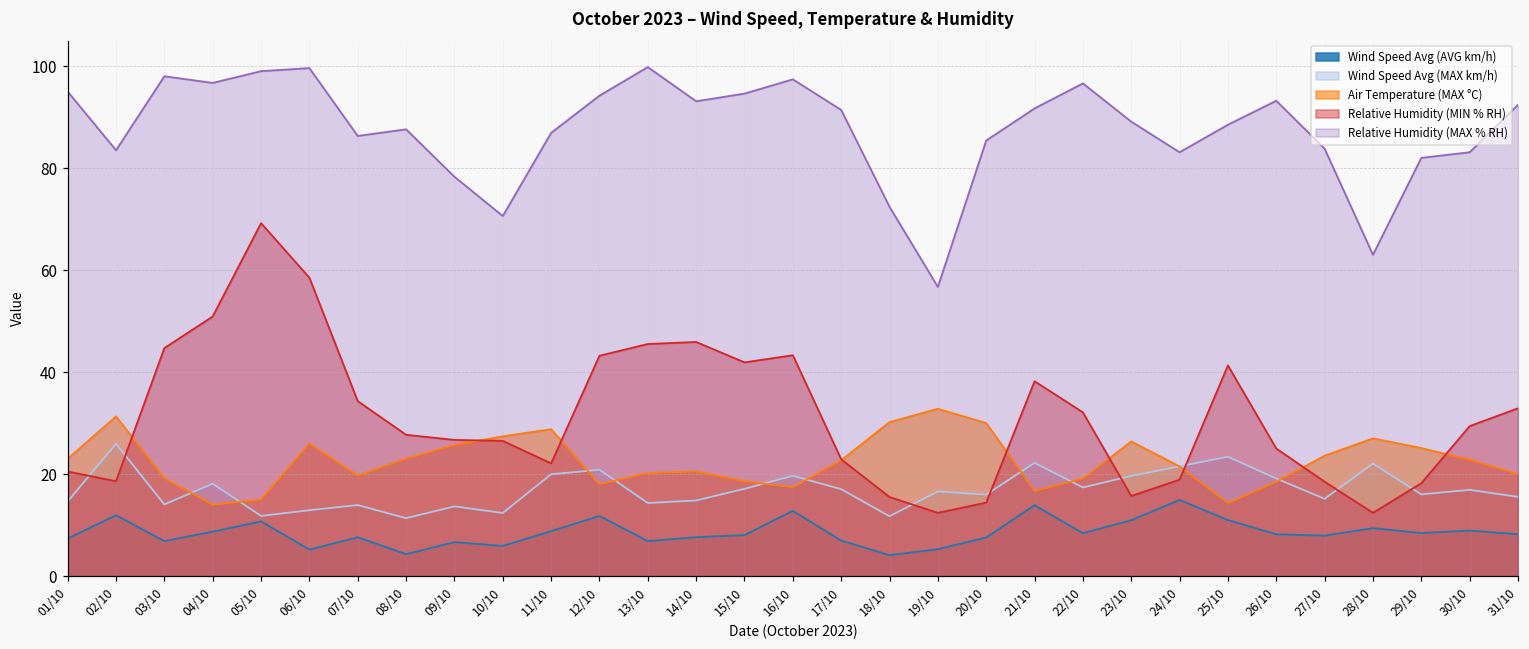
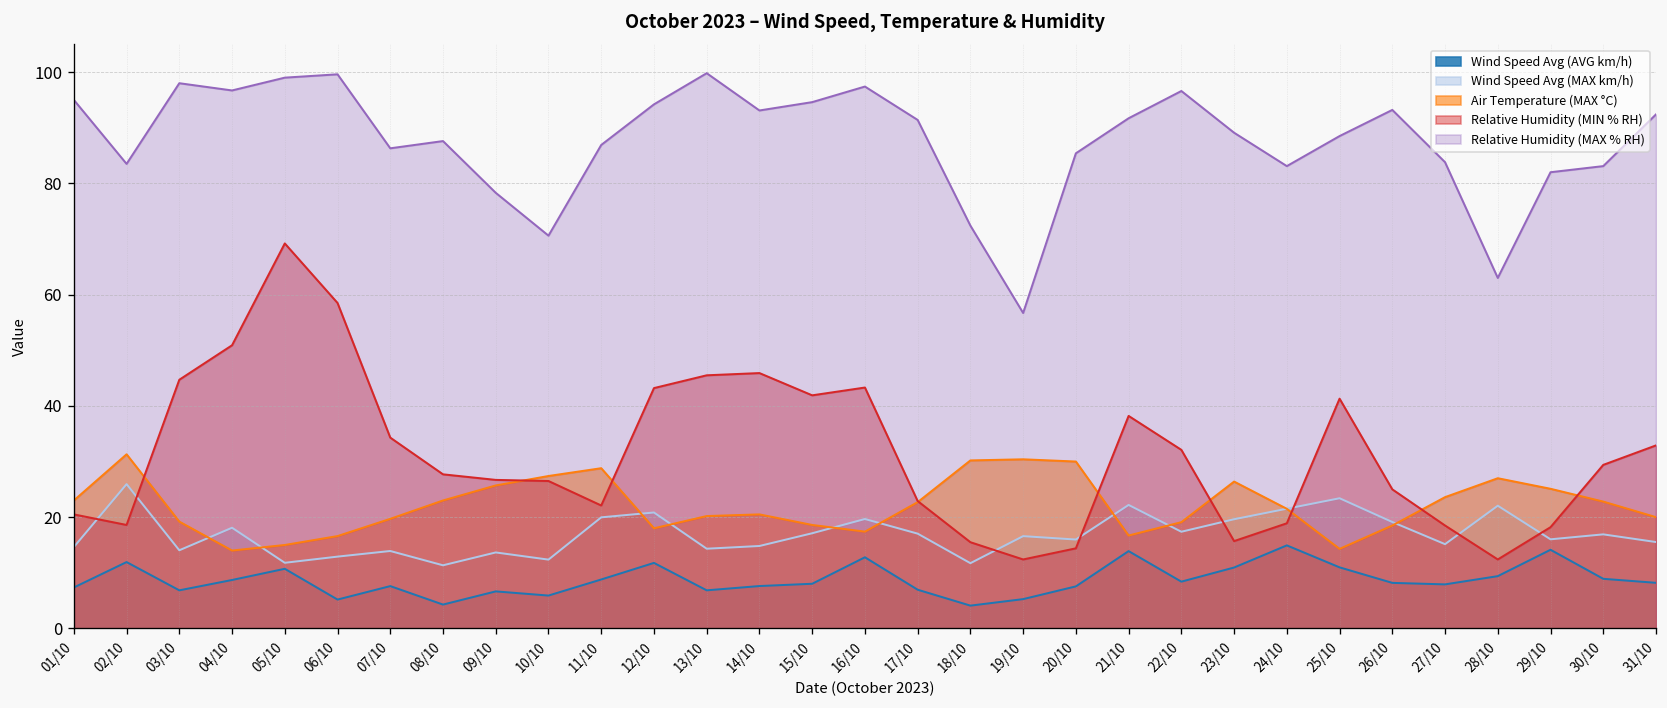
  {
    "Wind Speed Avg (AVG km/h)": {
      "01/10": 7,
      "02/10": 12,
      "03/10": 7,
      "04/10": 9,
      "05/10": 11,
      "06/10": 5,
      "07/10": 8,
      "08/10": 4,
      "09/10": 7,
      "10/10": 6,
      "11/10": 9,
      "12/10": 12,
      "13/10": 7,
      "14/10": 8,
      "15/10": 8,
      "16/10": 13,
      "17/10": 7,
      "18/10": 4,
      "19/10": 5,
      "20/10": 8,
      "21/10": 14,
      "22/10": 8,
      "23/10": 11,
      "24/10": 15,
      "25/10": 11,
      "26/10": 8,
      "27/10": 8,
      "28/10": 9,
-     "29/10": 8,
+     "29/10": 14,
      "30/10": 9,
      "31/10": 8
    },
    "Air Temperature (MAX °C)": {
      "01/10": 23,
      "02/10": 31,
      "03/10": 19,
      "04/10": 14,
      "05/10": 15,
-     "06/10": 26,
+     "06/10": 17,
      "07/10": 20,
      "08/10": 23,
      "09/10": 26,
      "10/10": 27,
      "11/10": 29,
      "12/10": 18,
      "13/10": 20,
      "14/10": 21,
      "15/10": 19,
      "16/10": 17,
      "18/10": 30,
-     "19/10": 33,
+     "19/10": 30,
      "20/10": 30,
      "21/10": 17,
      "22/10": 19,
      "23/10": 26,
      "25/10": 14,
      "26/10": 19,
      "27/10": 24,
      "28/10": 27,
      "29/10": 25,
      "30/10": 23,
      "31/10": 20
    },
    "Relative Humidity (MIN % RH)": {
      "01/10": 21,
      "02/10": 19,
      "03/10": 45,
      "04/10": 51,
      "05/10": 69,
      "06/10": 59,
      "07/10": 34,
      "08/10": 28,
      "09/10": 27,
      "10/10": 27,
      "11/10": 22,
      "12/10": 43,
      "13/10": 46,
      "14/10": 46,
      "15/10": 42,
      "16/10": 43,
      "18/10": 16,
      "19/10": 12,
      "20/10": 14,
      "21/10": 38,
      "22/10": 32,
      "23/10": 16,
      "24/10": 19,
      "25/10": 41,
      "26/10": 25,
      "27/10": 19,
      "28/10": 12,
      "29/10": 18,
      "30/10": 29,
      "31/10": 33
    }
  }
